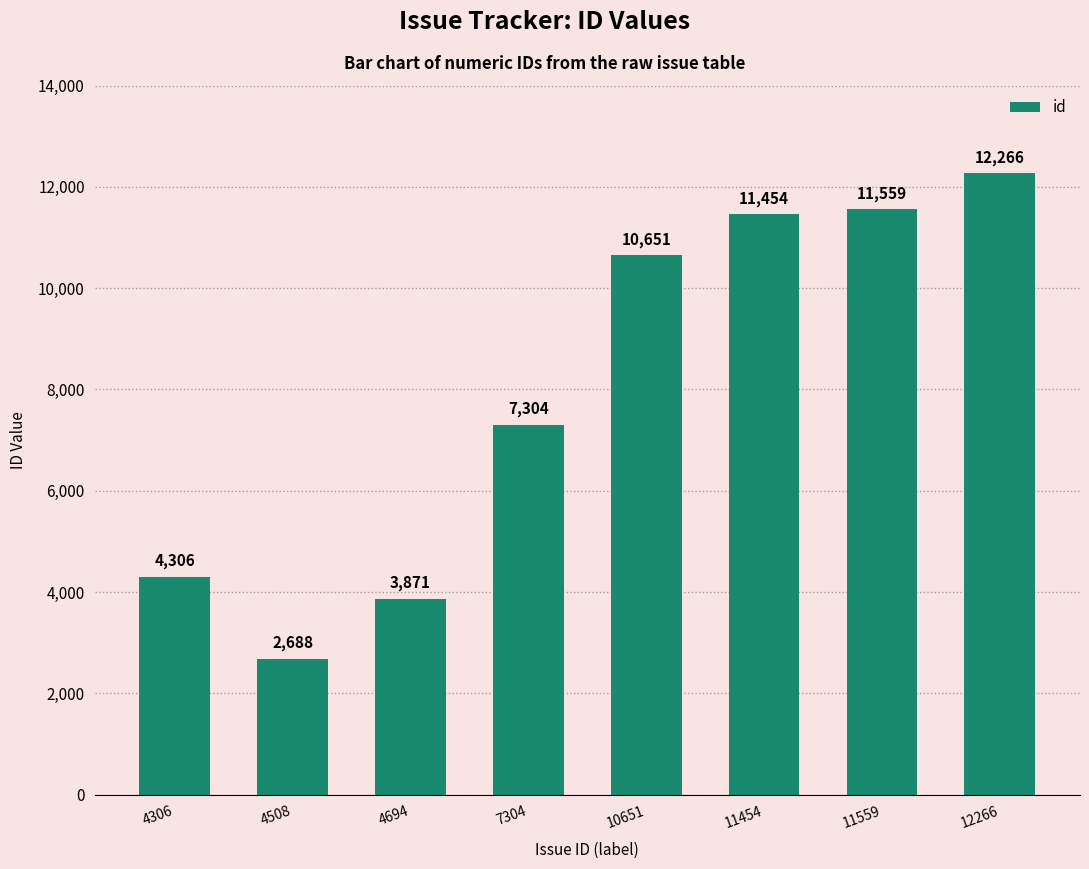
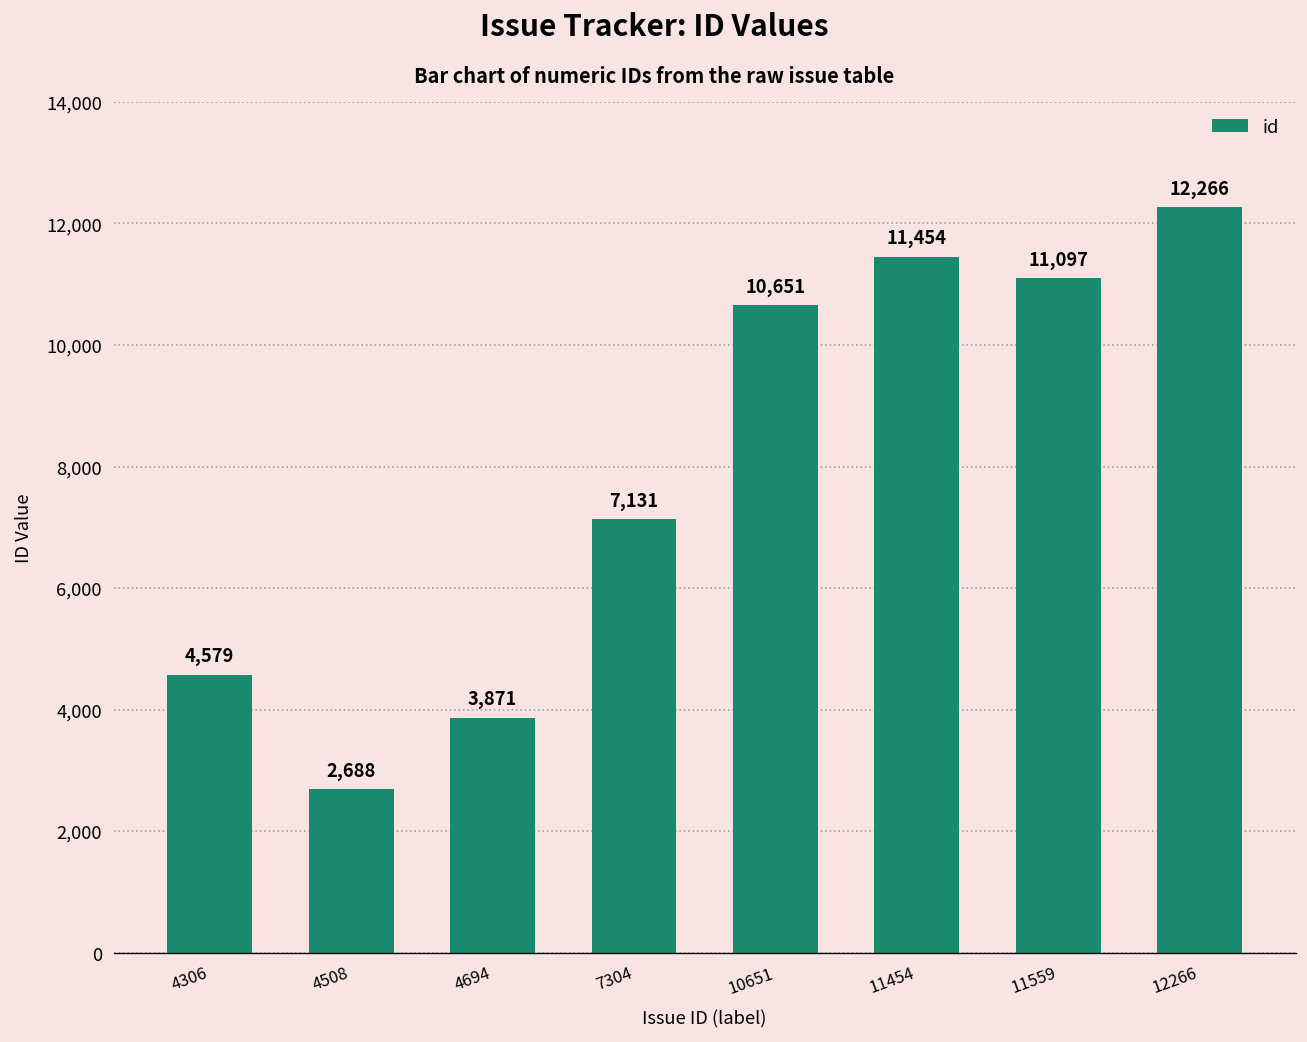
  {
-   "4306": "4,306",
+   "4306": "4,579",
    "4508": "2,688",
    "4694": "3,871",
-   "7304": "7,304",
+   "7304": "7,131",
    "10651": "10,651",
    "11454": "11,454",
-   "11559": "11,559",
+   "11559": "11,097",
    "12266": "12,266"
  }
